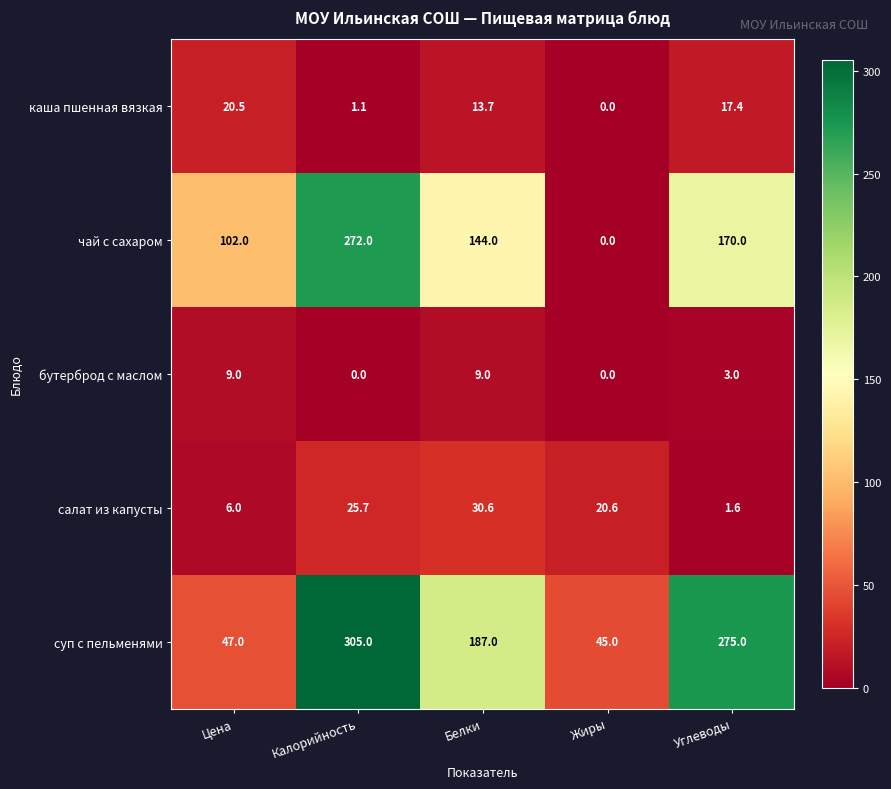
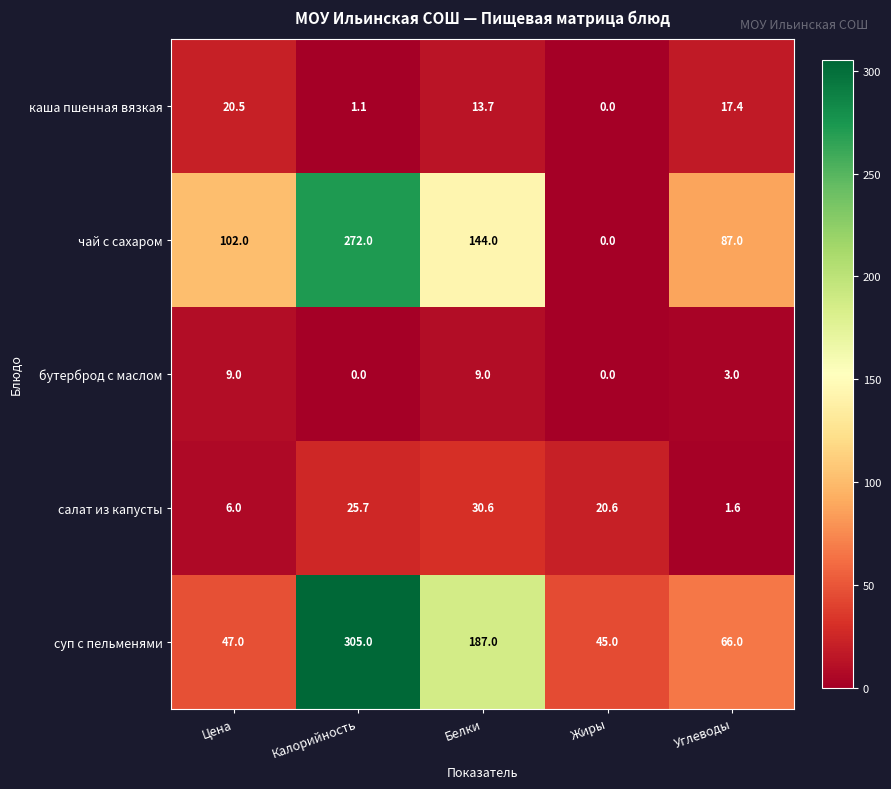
  {
    "каша пшенная вязкая": {
      "Цена": 20.5,
      "Калорийность": 1.1,
      "Белки": 13.7,
      "Жиры": 0.0,
      "Углеводы": 17.4
    },
    "чай с сахаром": {
      "Цена": 102.0,
      "Калорийность": 272.0,
      "Белки": 144.0,
      "Жиры": 0.0,
-     "Углеводы": 170.0
+     "Углеводы": 87.0
    },
    "бутерброд с маслом": {
      "Цена": 9.0,
      "Калорийность": 0.0,
      "Белки": 9.0,
      "Жиры": 0.0,
      "Углеводы": 3.0
    },
    "салат из капусты": {
      "Цена": 6.0,
      "Калорийность": 25.7,
      "Белки": 30.6,
      "Жиры": 20.6,
      "Углеводы": 1.6
    },
    "суп с пельменями": {
      "Цена": 47.0,
      "Калорийность": 305.0,
      "Белки": 187.0,
      "Жиры": 45.0,
-     "Углеводы": 275.0
+     "Углеводы": 66.0
    }
  }
